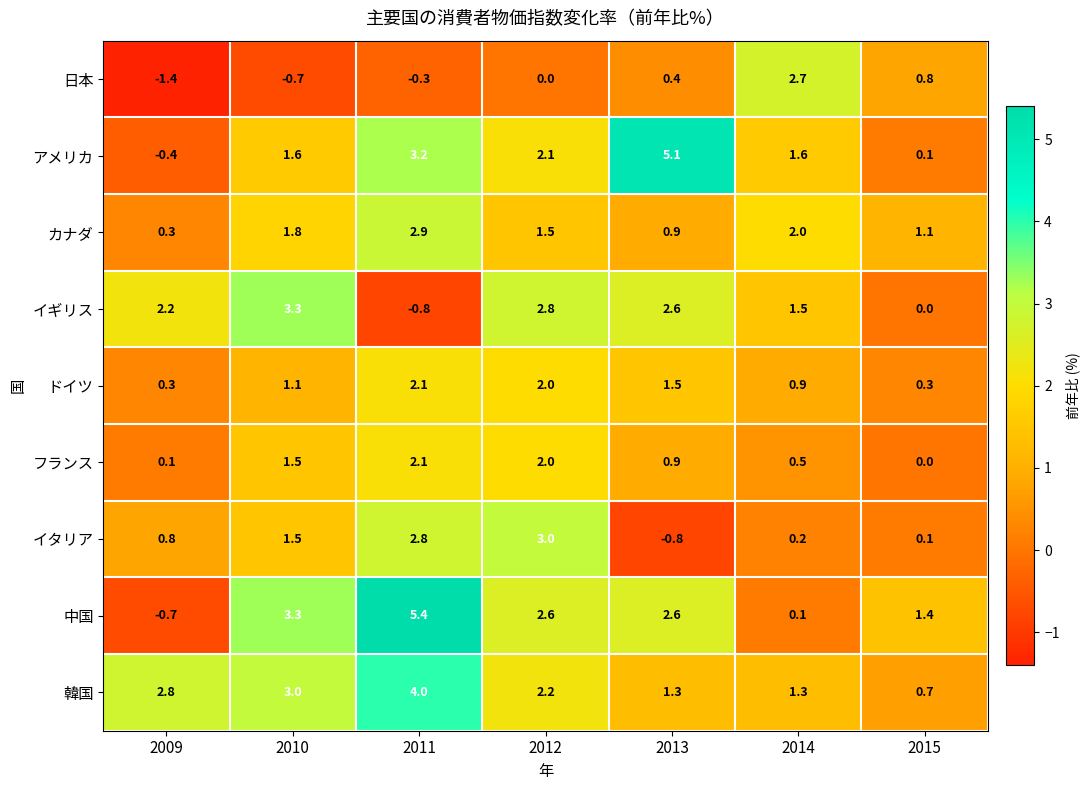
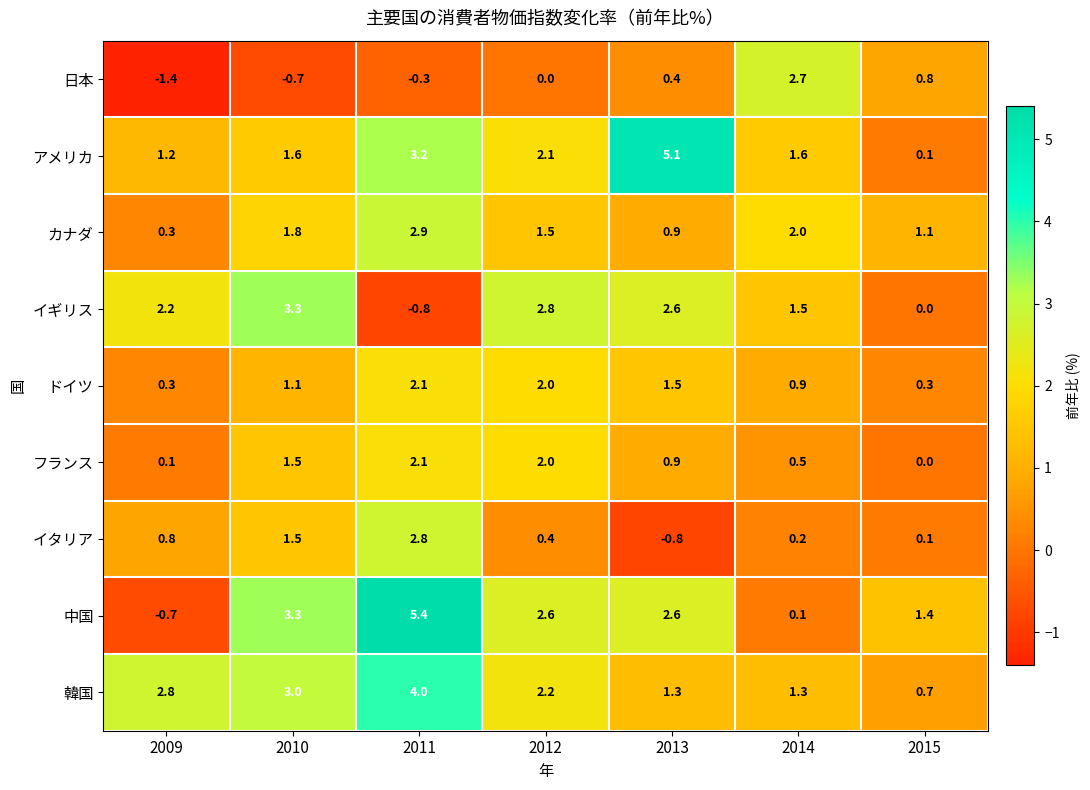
  {
    "日本": {
      "2009": -1.4,
      "2010": -0.7,
      "2011": -0.3,
      "2012": 0.0,
      "2013": 0.4,
      "2014": 2.7,
      "2015": 0.8
    },
    "アメリカ": {
-     "2009": -0.4,
+     "2009": 1.2,
      "2010": 1.6,
      "2011": 3.2,
      "2012": 2.1,
      "2013": 5.1,
      "2014": 1.6,
      "2015": 0.1
    },
    "カナダ": {
      "2009": 0.3,
      "2010": 1.8,
      "2011": 2.9,
      "2012": 1.5,
      "2013": 0.9,
      "2014": 2.0,
      "2015": 1.1
    },
    "イギリス": {
      "2009": 2.2,
      "2010": 3.3,
      "2011": -0.8,
      "2012": 2.8,
      "2013": 2.6,
      "2014": 1.5,
      "2015": 0.0
    },
    "ドイツ": {
      "2009": 0.3,
      "2010": 1.1,
      "2011": 2.1,
      "2012": 2.0,
      "2013": 1.5,
      "2014": 0.9,
      "2015": 0.3
    },
    "フランス": {
      "2009": 0.1,
      "2010": 1.5,
      "2011": 2.1,
      "2012": 2.0,
      "2013": 0.9,
      "2014": 0.5,
      "2015": 0.0
    },
    "イタリア": {
      "2009": 0.8,
      "2010": 1.5,
      "2011": 2.8,
-     "2012": 3.0,
+     "2012": 0.4,
      "2013": -0.8,
      "2014": 0.2,
      "2015": 0.1
    },
    "中国": {
      "2009": -0.7,
      "2010": 3.3,
      "2011": 5.4,
      "2012": 2.6,
      "2013": 2.6,
      "2014": 0.1,
      "2015": 1.4
    },
    "韓国": {
      "2009": 2.8,
      "2010": 3.0,
      "2011": 4.0,
      "2012": 2.2,
      "2013": 1.3,
      "2014": 1.3,
      "2015": 0.7
    }
  }
